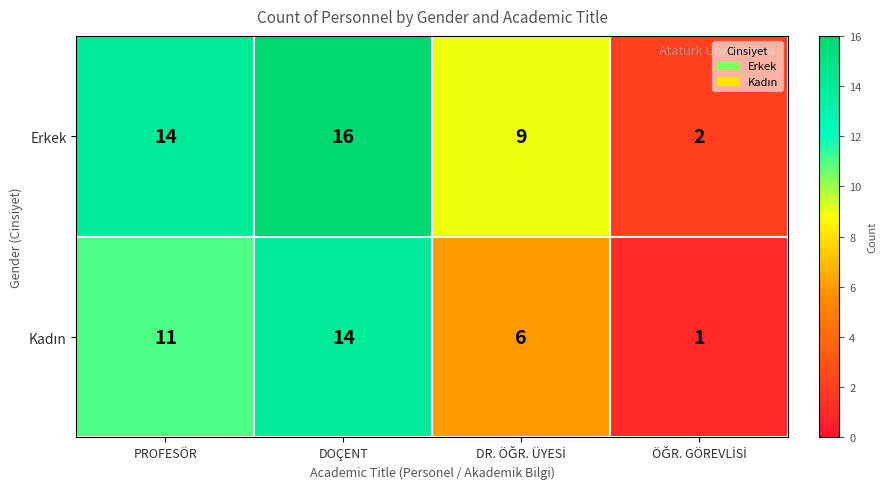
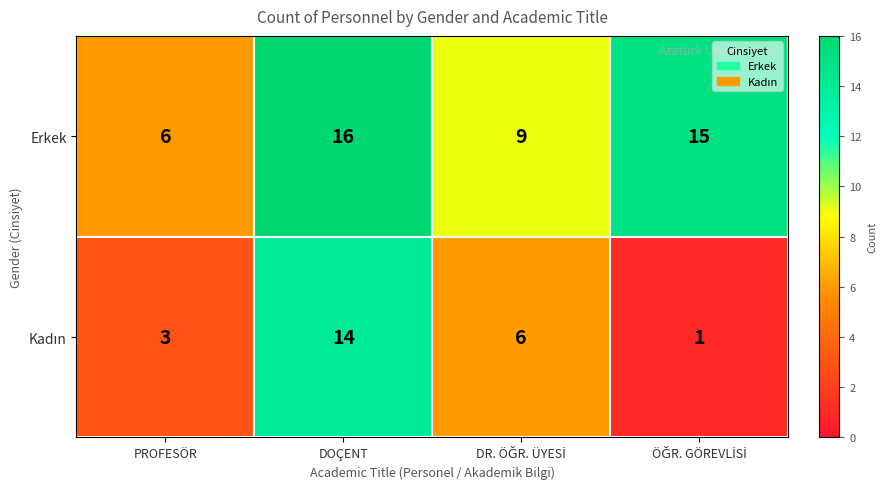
  {
    "Erkek": {
-     "PROFESÖR": 14,
+     "PROFESÖR": 6,
      "DOÇENT": 16,
      "DR. ÖĞR. ÜYESİ": 9,
-     "ÖĞR. GÖREVLİSİ": 2
+     "ÖĞR. GÖREVLİSİ": 15
    },
    "Kadın": {
-     "PROFESÖR": 11,
+     "PROFESÖR": 3,
      "DOÇENT": 14,
      "DR. ÖĞR. ÜYESİ": 6,
      "ÖĞR. GÖREVLİSİ": 1
    }
  }
